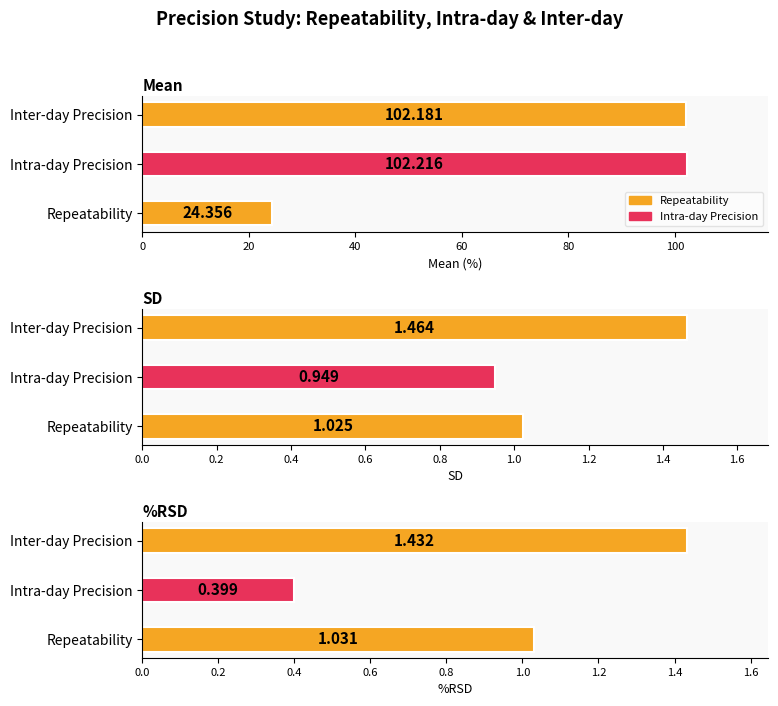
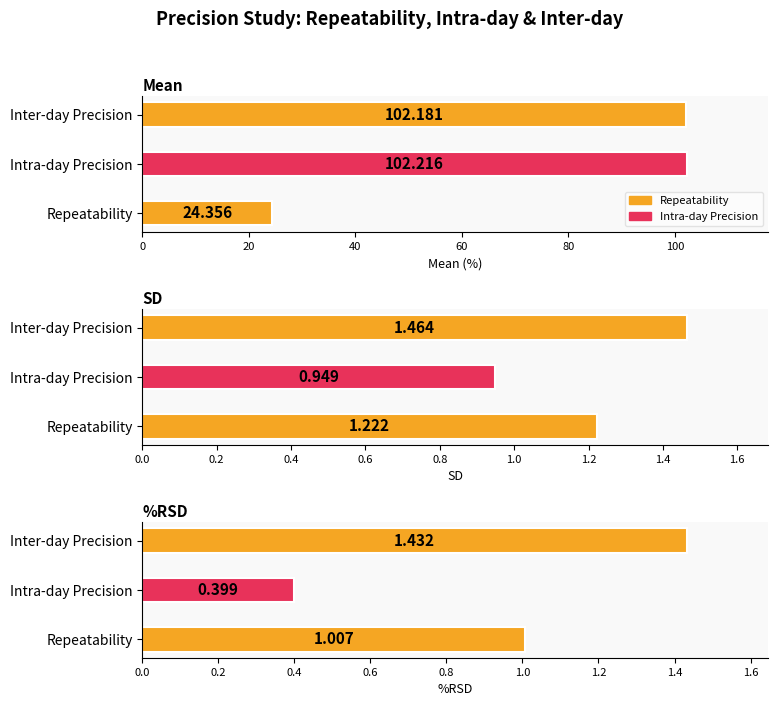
  {
    "Mean": {
      "Inter-day Precision": 102.181,
      "Intra-day Precision": 102.216,
      "Repeatability": 24.356
    },
    "SD": {
      "Inter-day Precision": 1.464,
      "Intra-day Precision": 0.949,
-     "Repeatability": 1.025
+     "Repeatability": 1.222
    },
    "%RSD": {
      "Inter-day Precision": 1.432,
      "Intra-day Precision": 0.399,
-     "Repeatability": 1.031
+     "Repeatability": 1.007
    }
  }
